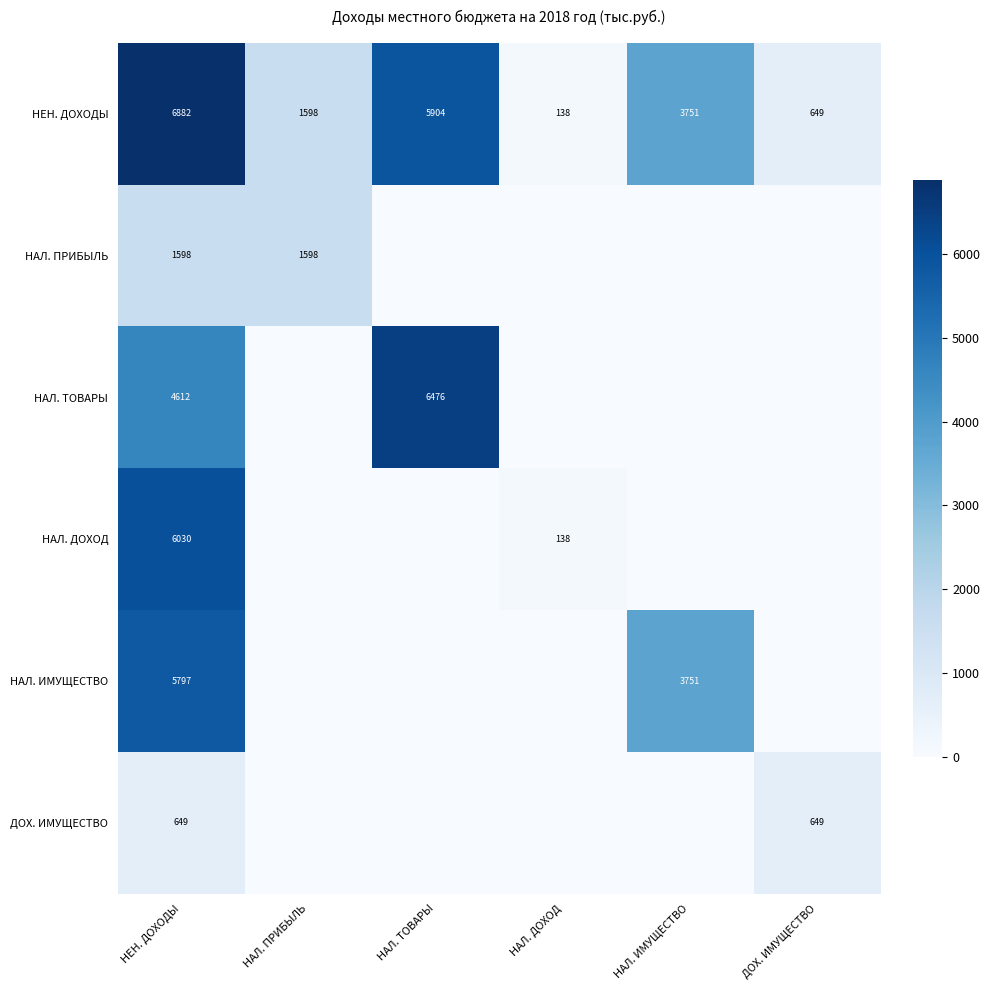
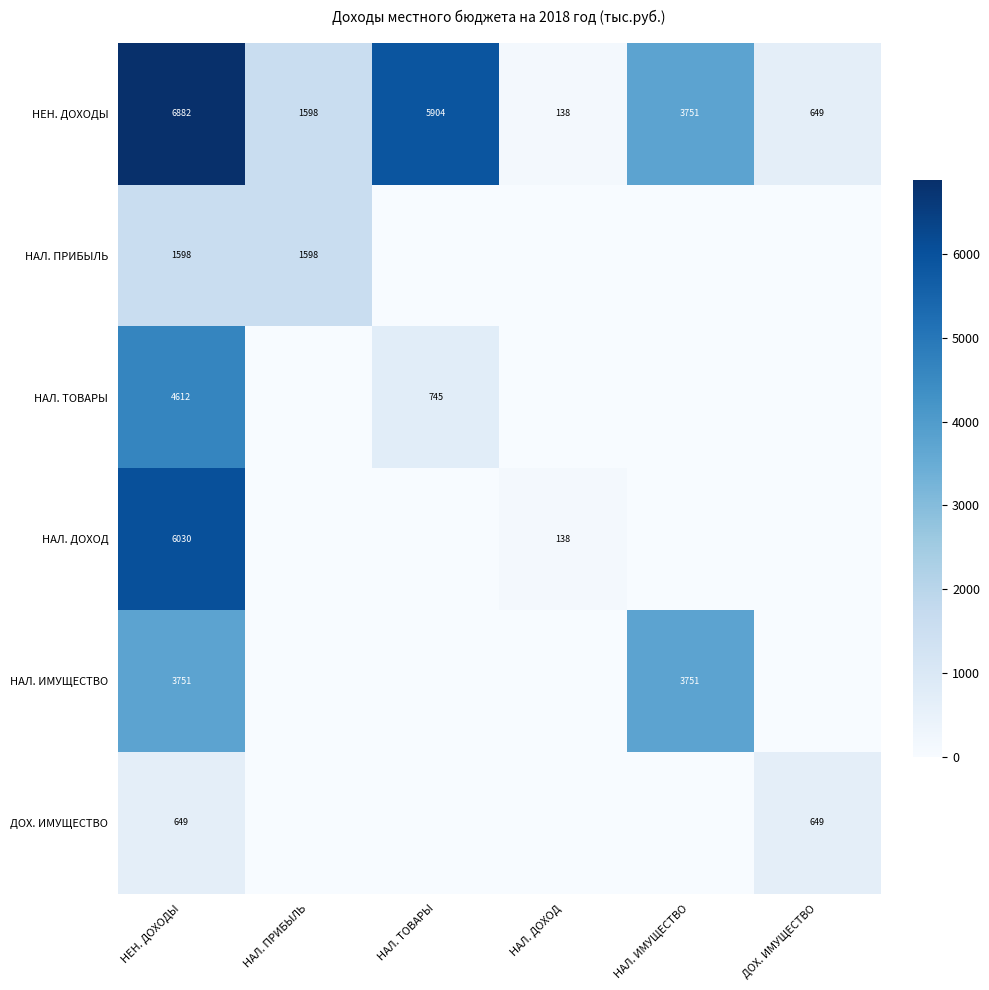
  {
    "НЕН. ДОХОДЫ": {
      "НЕН. ДОХОДЫ": 6882,
      "НАЛ. ПРИБЫЛЬ": 1598,
      "НАЛ. ТОВАРЫ": 5904,
      "НАЛ. ДОХОД": 138,
      "НАЛ. ИМУЩЕСТВО": 3751,
      "ДОХ. ИМУЩЕСТВО": 649
    },
    "НАЛ. ПРИБЫЛЬ": {
      "НЕН. ДОХОДЫ": 1598,
      "НАЛ. ПРИБЫЛЬ": 1598
    },
    "НАЛ. ТОВАРЫ": {
      "НЕН. ДОХОДЫ": 4612,
-     "НАЛ. ТОВАРЫ": 6476
+     "НАЛ. ТОВАРЫ": 745
    },
    "НАЛ. ДОХОД": {
      "НЕН. ДОХОДЫ": 6030,
      "НАЛ. ДОХОД": 138
    },
    "НАЛ. ИМУЩЕСТВО": {
-     "НЕН. ДОХОДЫ": 5797,
+     "НЕН. ДОХОДЫ": 3751,
      "НАЛ. ИМУЩЕСТВО": 3751
    },
    "ДОХ. ИМУЩЕСТВО": {
      "НЕН. ДОХОДЫ": 649,
      "ДОХ. ИМУЩЕСТВО": 649
    }
  }
